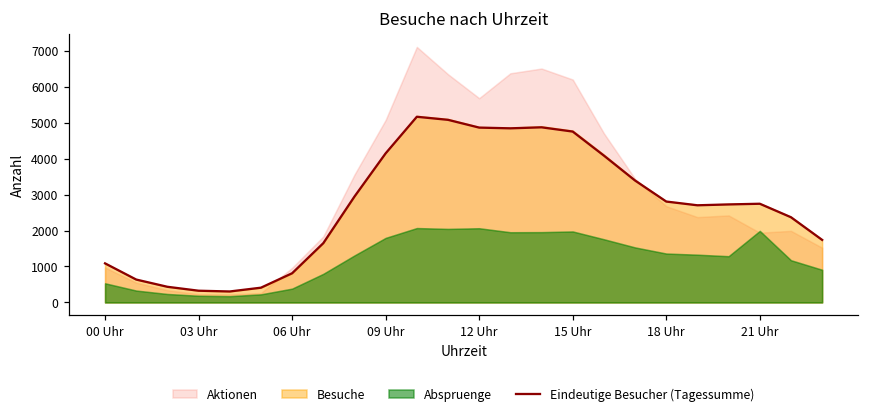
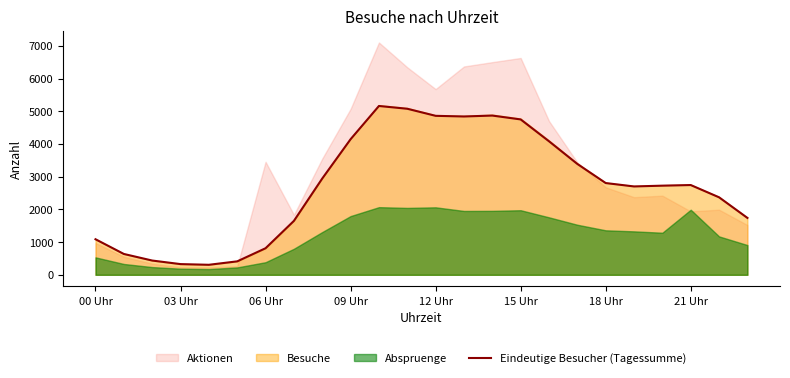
  {
    "Aktionen": {
      "00 Uhr": 1000,
-     "06 Uhr": 1000,
+     "06 Uhr": 3500,
      "09 Uhr": 5100,
      "12 Uhr": 5700,
-     "15 Uhr": 6200,
+     "15 Uhr": 6600,
      "18 Uhr": 2700
    },
    "Abspruenge": {
      "00 Uhr": 500,
      "06 Uhr": 400,
      "09 Uhr": 1800,
      "12 Uhr": 2100,
      "15 Uhr": 2000,
      "18 Uhr": 1400
    }
  }
